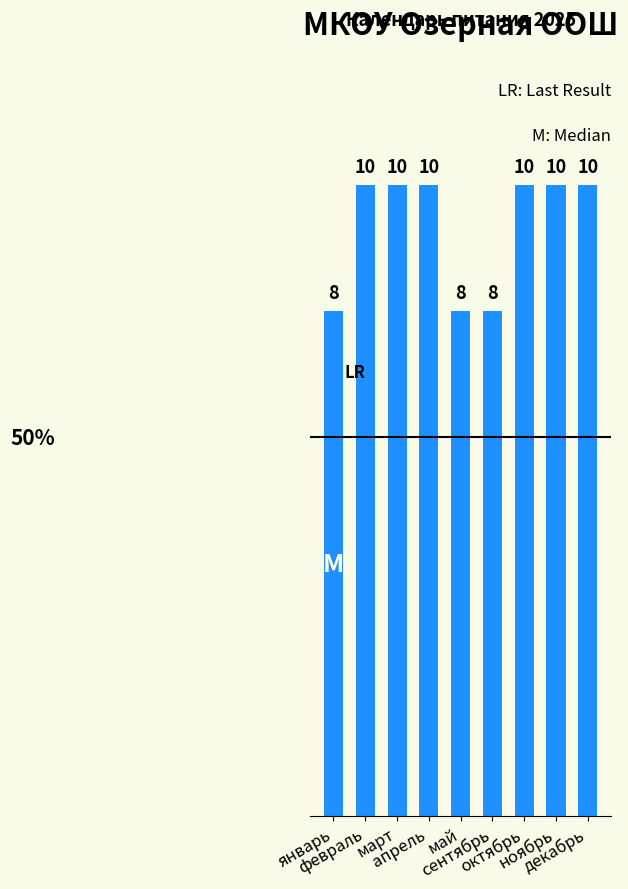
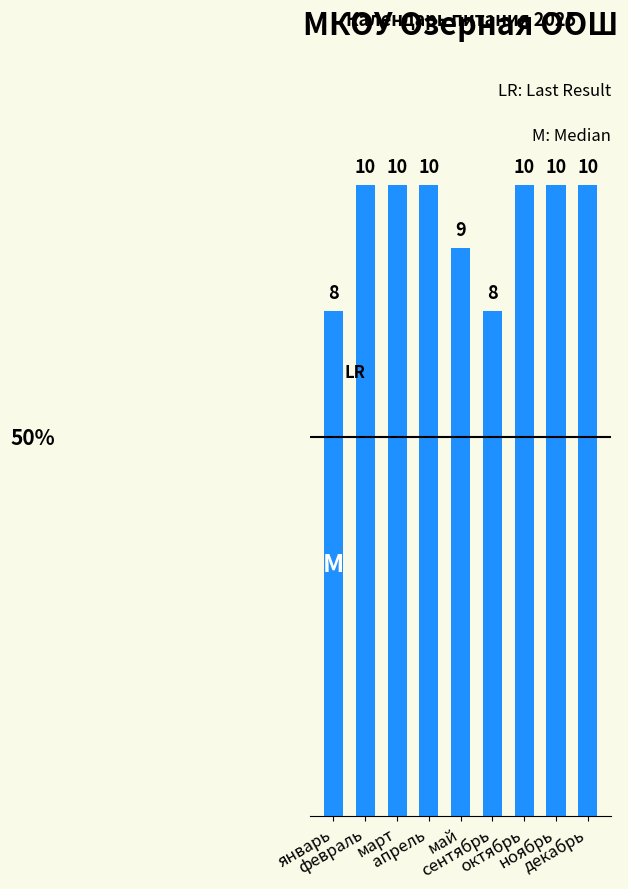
  {
    "январь": 8,
    "февраль": 10,
    "март": 10,
    "апрель": 10,
-   "май": 8,
+   "май": 9,
    "сентябрь": 8,
    "октябрь": 10,
    "ноябрь": 10,
    "декабрь": 10
  }
